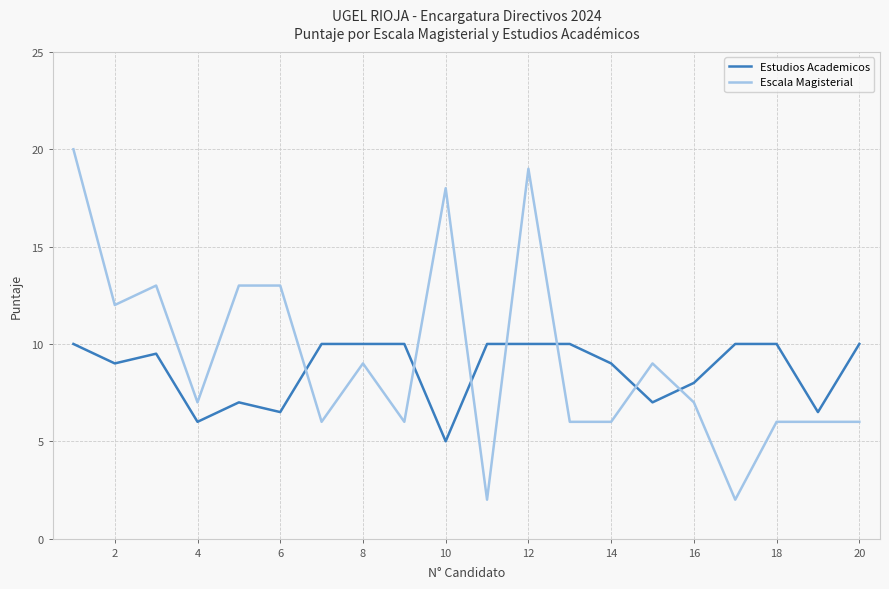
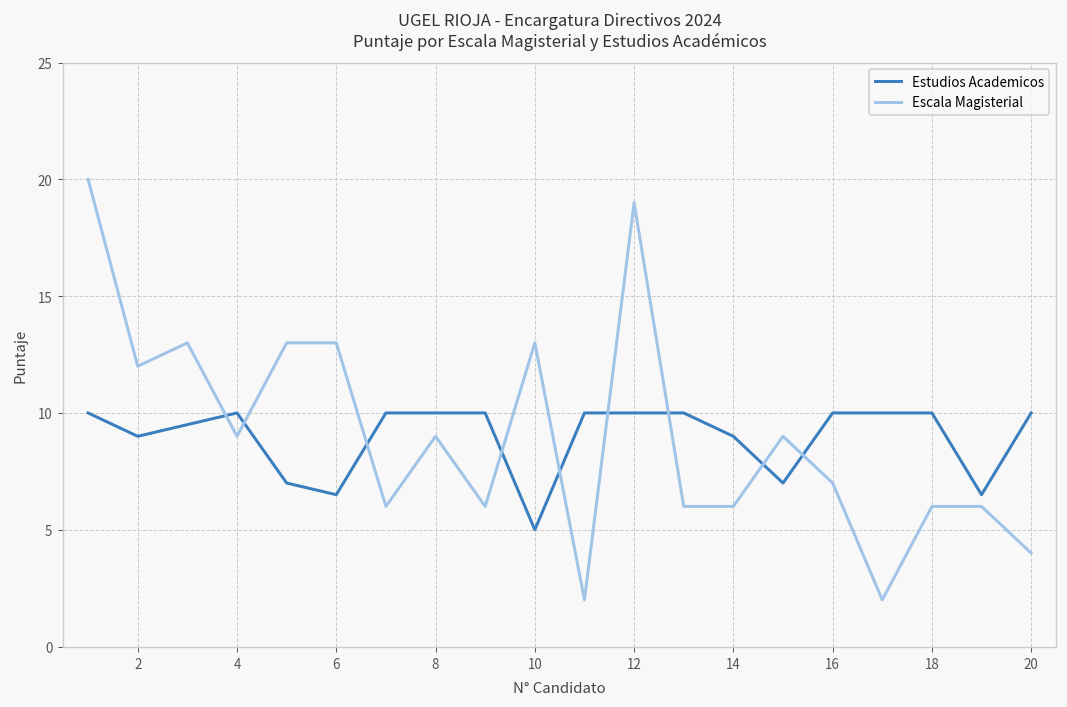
  {
    "Estudios Academicos": {
      "2": 9,
-     "4": 6,
+     "4": 10,
      "6": 6.5,
      "8": 10,
      "10": 5,
      "12": 10,
      "14": 9,
-     "16": 8,
+     "16": 10,
      "18": 10,
      "20": 10
    },
    "Escala Magisterial": {
      "2": 12,
-     "4": 7,
+     "4": 9,
      "6": 13,
      "8": 9,
-     "10": 18,
+     "10": 13,
      "12": 19,
      "14": 6,
      "16": 7,
      "18": 6,
-     "20": 6
+     "20": 4
    }
  }
